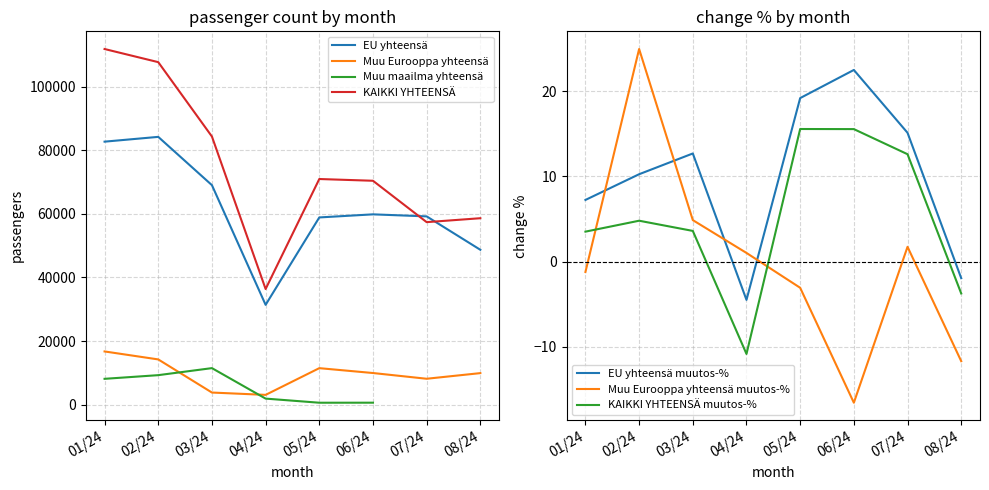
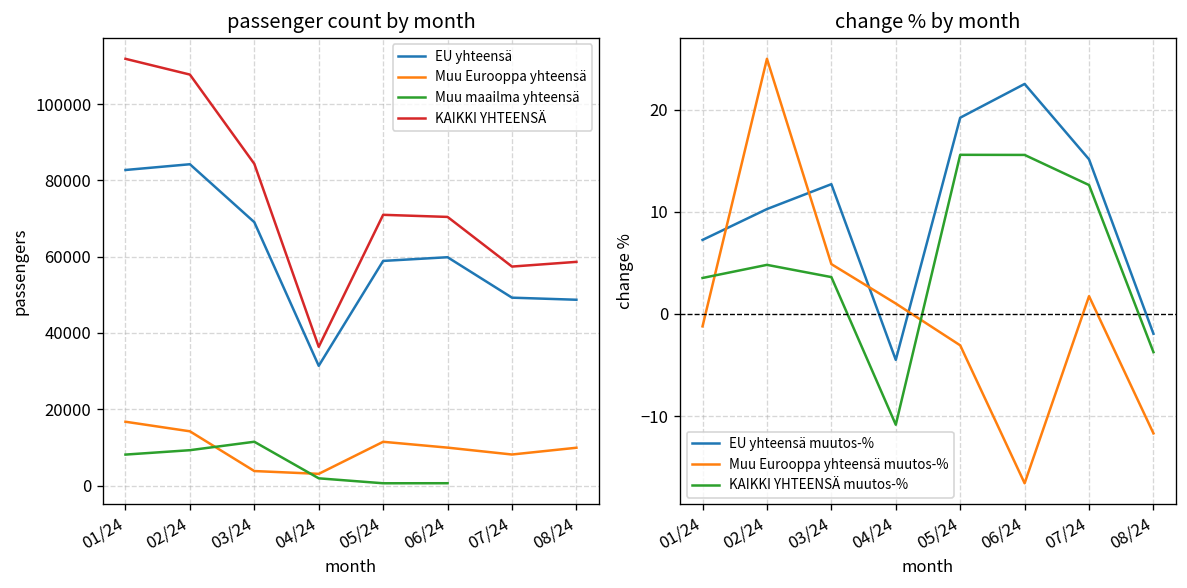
  {
    "passenger count by month": {
      "EU yhteensä": {
        "01/24": 83000,
        "02/24": 84000,
        "03/24": 69000,
        "04/24": 31000,
        "05/24": 59000,
        "06/24": 60000,
-       "07/24": 59000,
+       "07/24": 49000,
        "08/24": 49000
      },
      "Muu Eurooppa yhteensä": {
        "01/24": 17000,
        "02/24": 14000,
        "03/24": 4000,
        "04/24": 3000,
        "05/24": 11000,
        "06/24": 10000,
        "07/24": 8000,
        "08/24": 10000
      },
      "Muu maailma yhteensä": {
        "01/24": 8000,
        "02/24": 9000,
        "03/24": 11000,
        "04/24": 2000,
        "05/24": 1000,
        "06/24": 1000
      },
      "KAIKKI YHTEENSÄ": {
        "01/24": 112000,
        "02/24": 108000,
        "03/24": 84000,
        "04/24": 36000,
        "05/24": 71000,
        "06/24": 70000,
        "07/24": 57000,
        "08/24": 59000
      }
    },
    "change % by month": {
      "EU yhteensä muutos-%": {
        "01/24": 7,
        "02/24": 10,
        "03/24": 13,
        "04/24": -4,
        "05/24": 19,
        "06/24": 23,
        "07/24": 15,
        "08/24": -2
      },
      "Muu Eurooppa yhteensä muutos-%": {
        "01/24": -1,
        "02/24": 25,
        "03/24": 5,
        "04/24": 1,
        "05/24": -3,
        "06/24": -17,
        "07/24": 2,
        "08/24": -12
      },
      "KAIKKI YHTEENSÄ muutos-%": {
        "01/24": 4,
        "02/24": 5,
        "03/24": 4,
        "04/24": -11,
        "05/24": 16,
        "06/24": 16,
        "07/24": 13,
        "08/24": -4
      }
    }
  }
